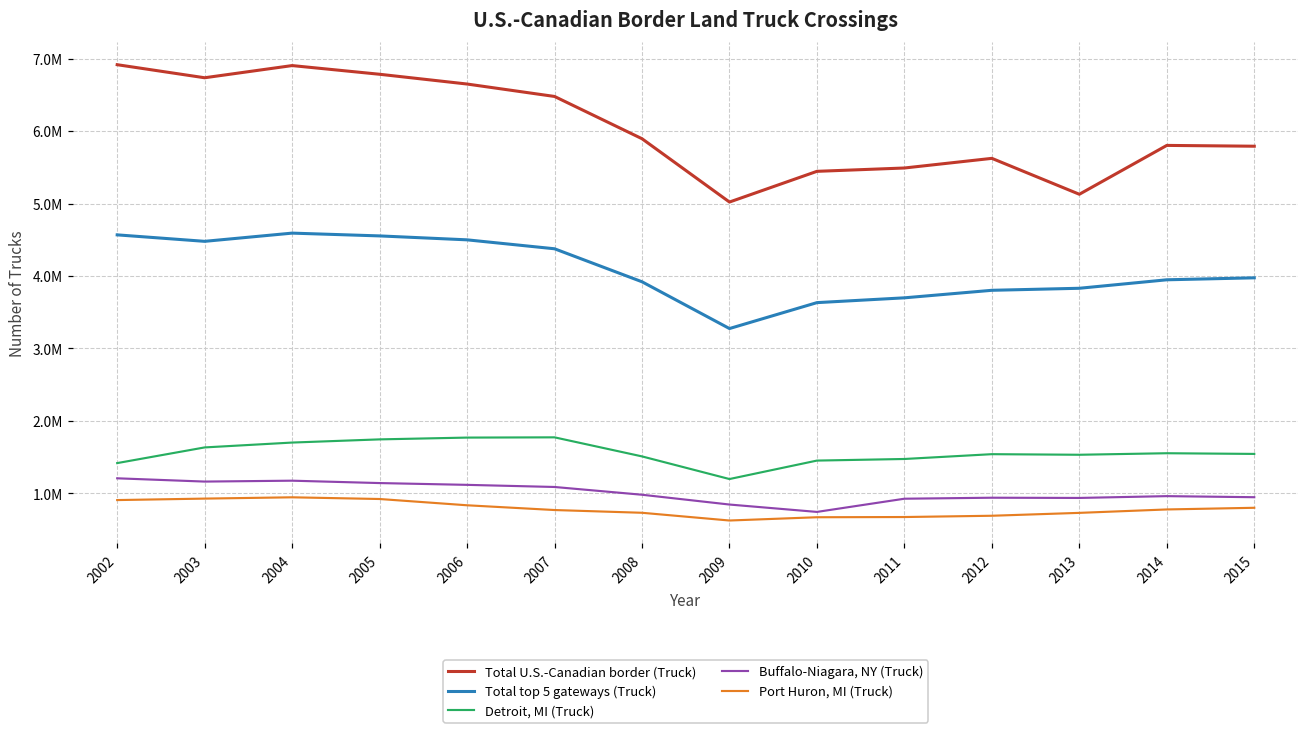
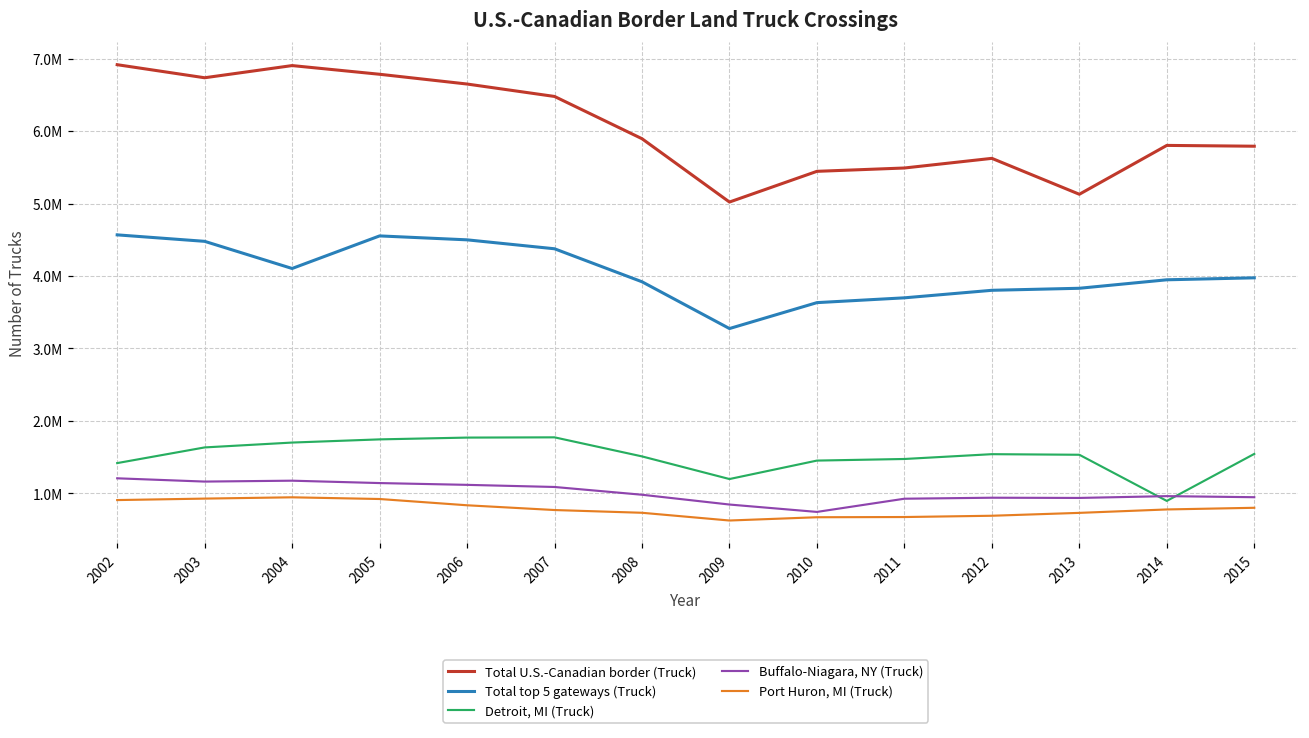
  {
    "Total U.S.-Canadian border (Truck)": {
      "2002": 6900000,
      "2003": 6700000,
      "2004": 6900000,
      "2005": 6800000,
      "2006": 6600000,
      "2007": 6500000,
      "2008": 5900000,
      "2009": 5000000,
      "2010": 5400000,
      "2011": 5500000,
      "2012": 5600000,
      "2013": 5100000,
      "2014": 5800000,
      "2015": 5800000
    },
    "Total top 5 gateways (Truck)": {
      "2002": 4600000,
      "2003": 4500000,
-     "2004": 4600000,
+     "2004": 4100000,
      "2005": 4600000,
      "2006": 4500000,
      "2007": 4400000,
      "2008": 3900000,
      "2009": 3300000,
      "2010": 3600000,
      "2011": 3700000,
      "2012": 3800000,
      "2013": 3800000,
      "2014": 3900000,
      "2015": 4000000
    },
    "Detroit, MI (Truck)": {
      "2002": 1400000,
      "2003": 1600000,
      "2004": 1700000,
      "2005": 1700000,
      "2006": 1800000,
      "2007": 1800000,
      "2008": 1500000,
      "2009": 1200000,
      "2010": 1500000,
      "2011": 1500000,
      "2012": 1500000,
      "2013": 1500000,
-     "2014": 1600000,
+     "2014": 900000,
      "2015": 1500000
    },
    "Buffalo-Niagara, NY (Truck)": {
      "2002": 1200000,
      "2003": 1200000,
      "2004": 1200000,
      "2005": 1100000,
      "2006": 1100000,
      "2007": 1100000,
      "2008": 1000000,
      "2009": 800000,
      "2010": 700000,
      "2011": 900000,
      "2012": 900000,
      "2013": 900000,
      "2014": 1000000,
      "2015": 900000
    },
    "Port Huron, MI (Truck)": {
      "2002": 900000,
      "2003": 900000,
      "2004": 900000,
      "2005": 900000,
      "2006": 800000,
      "2007": 800000,
      "2008": 700000,
      "2009": 600000,
      "2010": 700000,
      "2011": 700000,
      "2012": 700000,
      "2013": 700000,
      "2014": 800000,
      "2015": 800000
    }
  }
